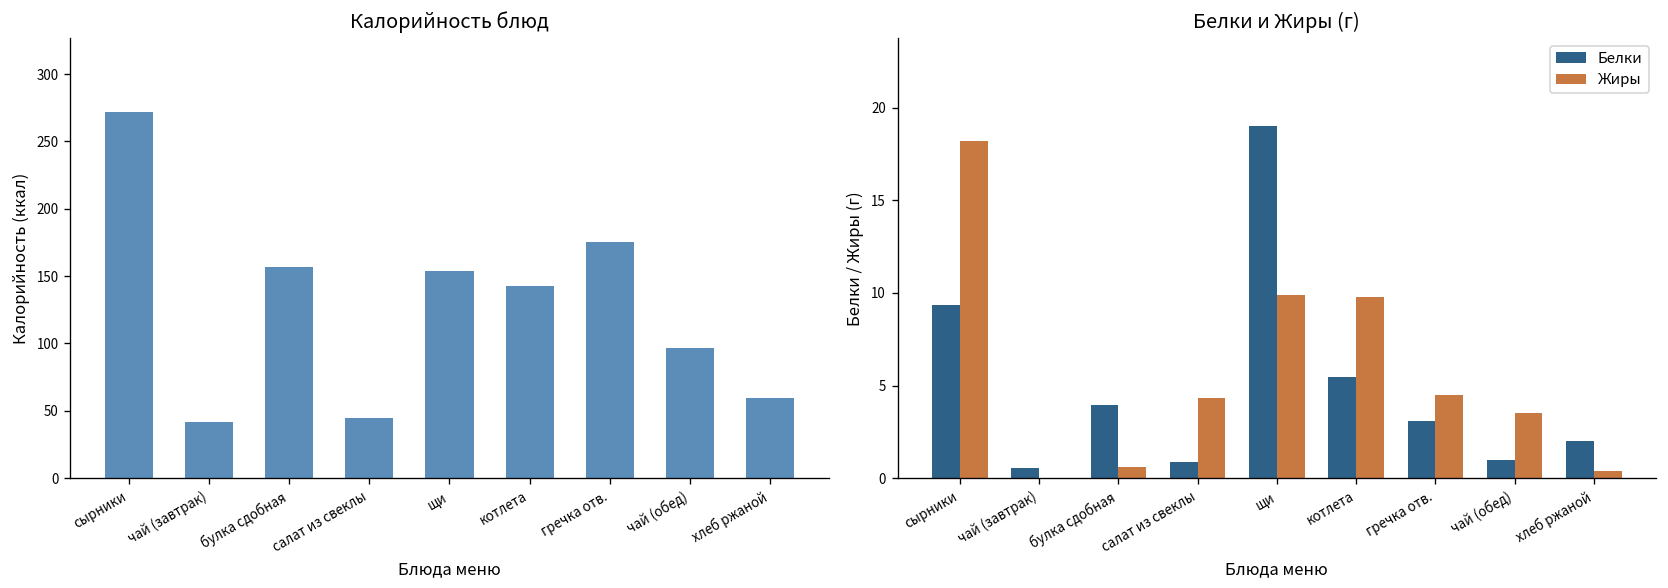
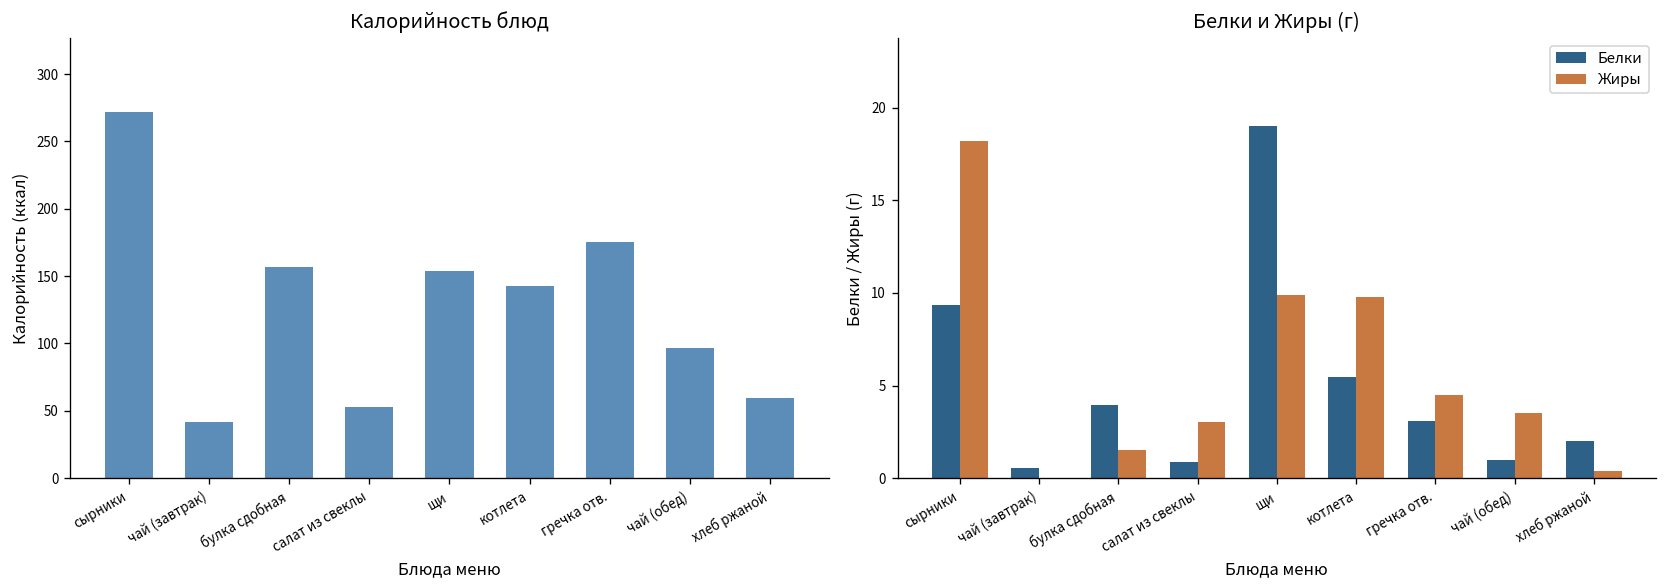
  {
    "Калорийность блюд": {
      "сырники": 272,
      "чай (завтрак)": 42,
      "булка сдобная": 157,
-     "салат из свеклы": 45,
+     "салат из свеклы": 52,
      "щи": 154,
      "котлета": 143,
      "гречка отв.": 175,
      "чай (обед)": 96,
      "хлеб ржаной": 59
    },
    "Белки и Жиры (г)": {
      "Белки": {
        "сырники": 9.4,
        "чай (завтрак)": 0.5,
        "булка сдобная": 4.0,
        "салат из свеклы": 0.9,
        "щи": 19.0,
        "котлета": 5.5,
        "гречка отв.": 3.1,
        "чай (обед)": 1.0,
        "хлеб ржаной": 2.0
      },
      "Жиры": {
        "сырники": 18.2,
        "чай (завтрак)": 0.0,
-       "булка сдобная": 0.6,
-       "салат из свеклы": 4.3,
+       "булка сдобная": 1.5,
+       "салат из свеклы": 3.1,
        "щи": 9.9,
        "котлета": 9.8,
        "гречка отв.": 4.5,
        "чай (обед)": 3.5,
        "хлеб ржаной": 0.4
      }
    }
  }
